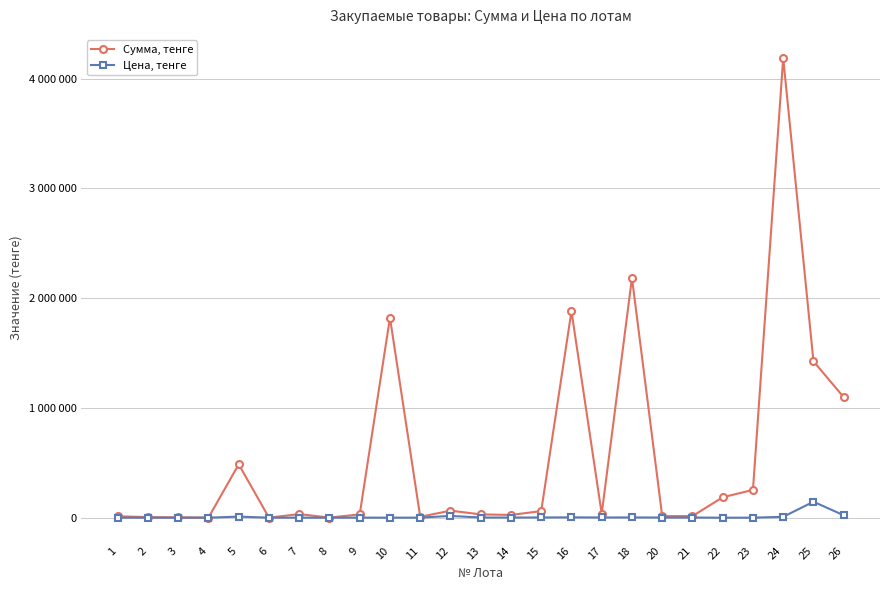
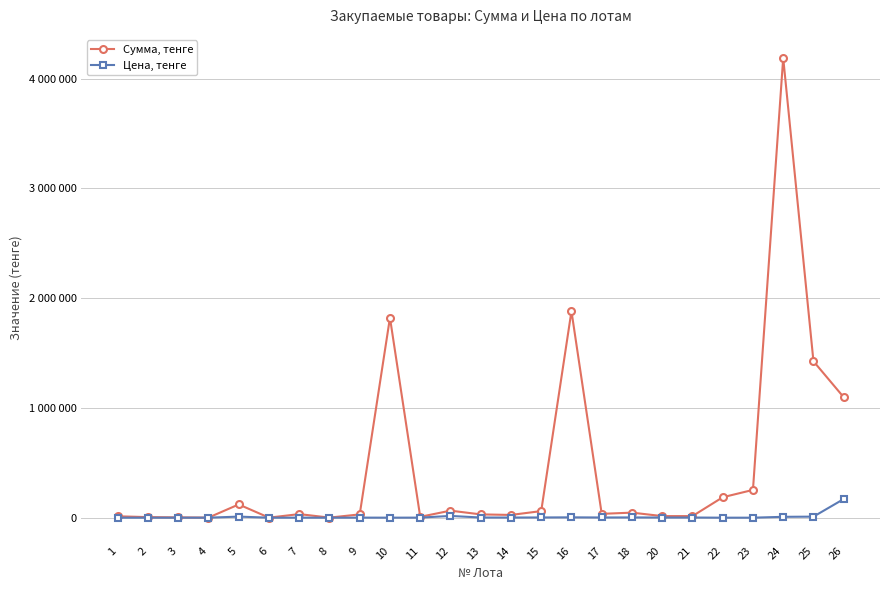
  {
    "Сумма, тенге": {
-     "5": 490000,
+     "5": 120000,
      "7": 30000,
      "9": 30000,
      "10": 1820000,
      "12": 60000,
      "13": 30000,
      "14": 30000,
      "15": 60000,
      "16": 1880000,
      "17": 40000,
-     "18": 2180000,
+     "18": 50000,
      "22": 190000,
      "23": 250000,
      "24": 4190000,
      "25": 1430000,
      "26": 1100000
    },
    "Цена, тенге": {
      "5": 10000,
      "7": 0,
      "9": 0,
      "10": 0,
      "12": 20000,
      "13": 0,
      "14": 0,
      "15": 0,
      "16": 0,
      "17": 0,
      "18": 0,
      "22": 0,
      "23": 0,
      "24": 10000,
-     "25": 150000,
-     "26": 20000
+     "25": 10000,
+     "26": 170000
    }
  }
